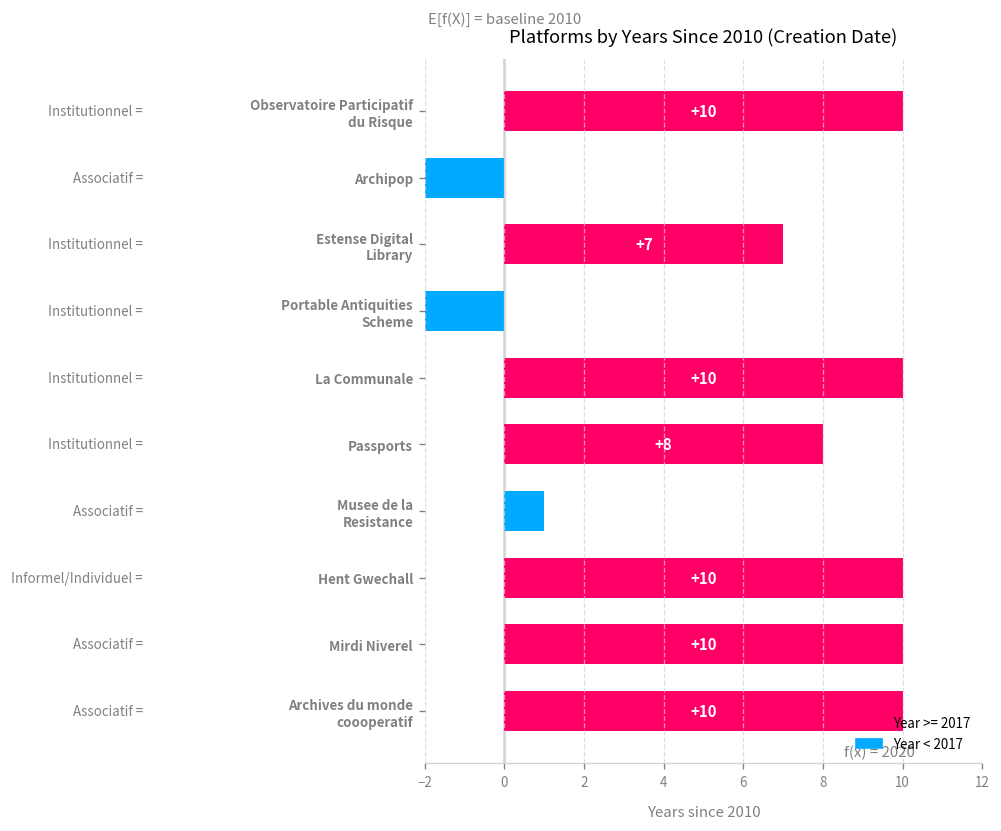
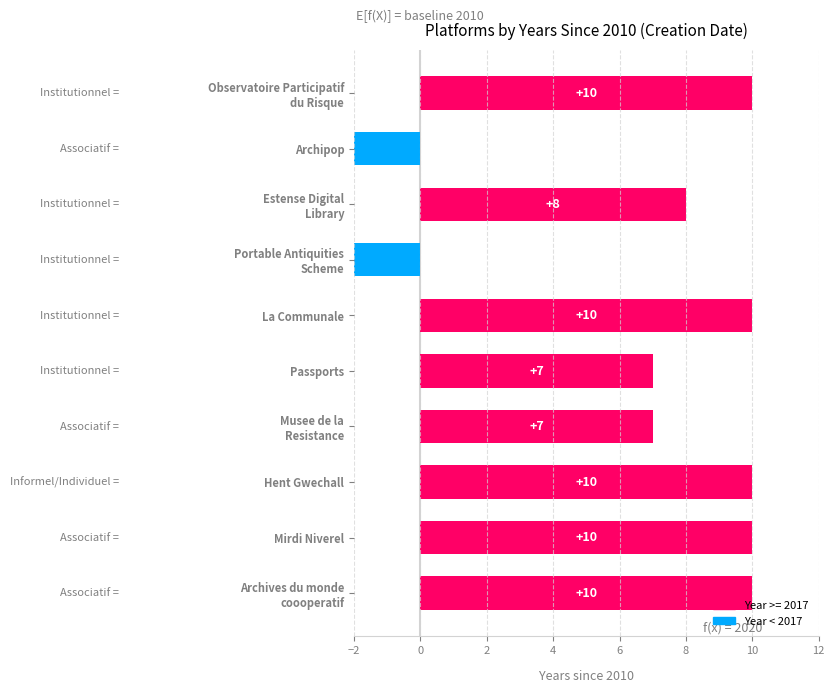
  {
    "Observatoire Participatif du Risque": "+10",
-   "Estense Digital Library": "+7",
+   "Estense Digital Library": "+8",
    "La Communale": "+10",
-   "Passports": "+8",
-   "Musee de la Resistance": "1.0",
+   "Passports": "+7",
+   "Musee de la Resistance": "7.0",
    "Hent Gwechall": "+10",
    "Mirdi Niverel": "+10",
    "Archives du monde coooperatif": "+10"
  }
